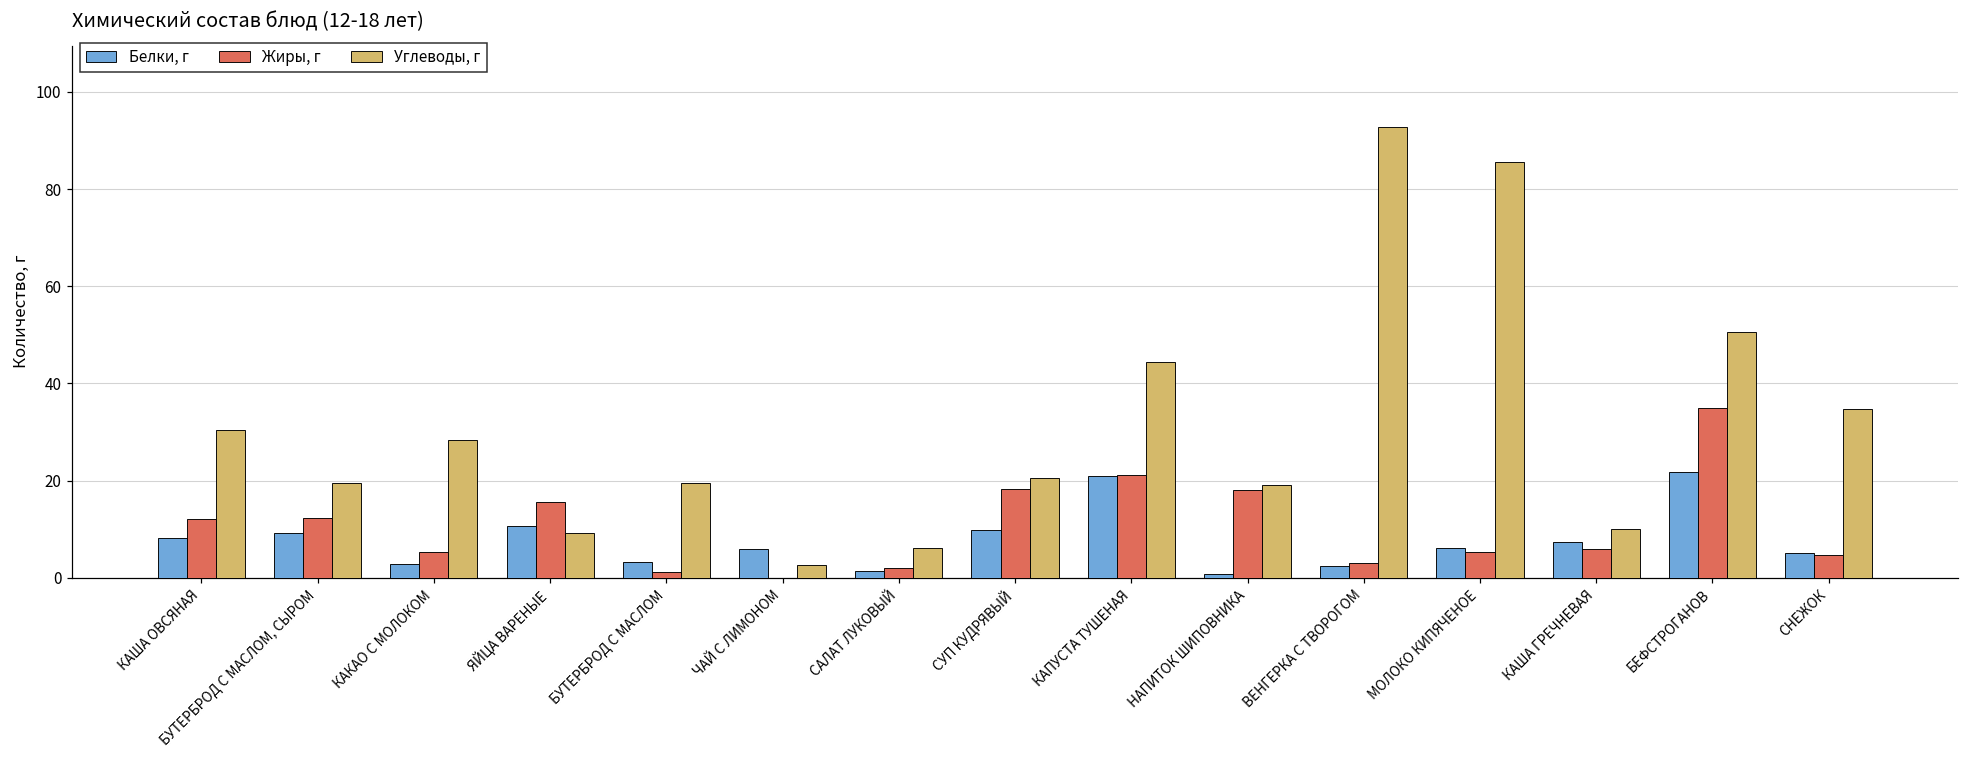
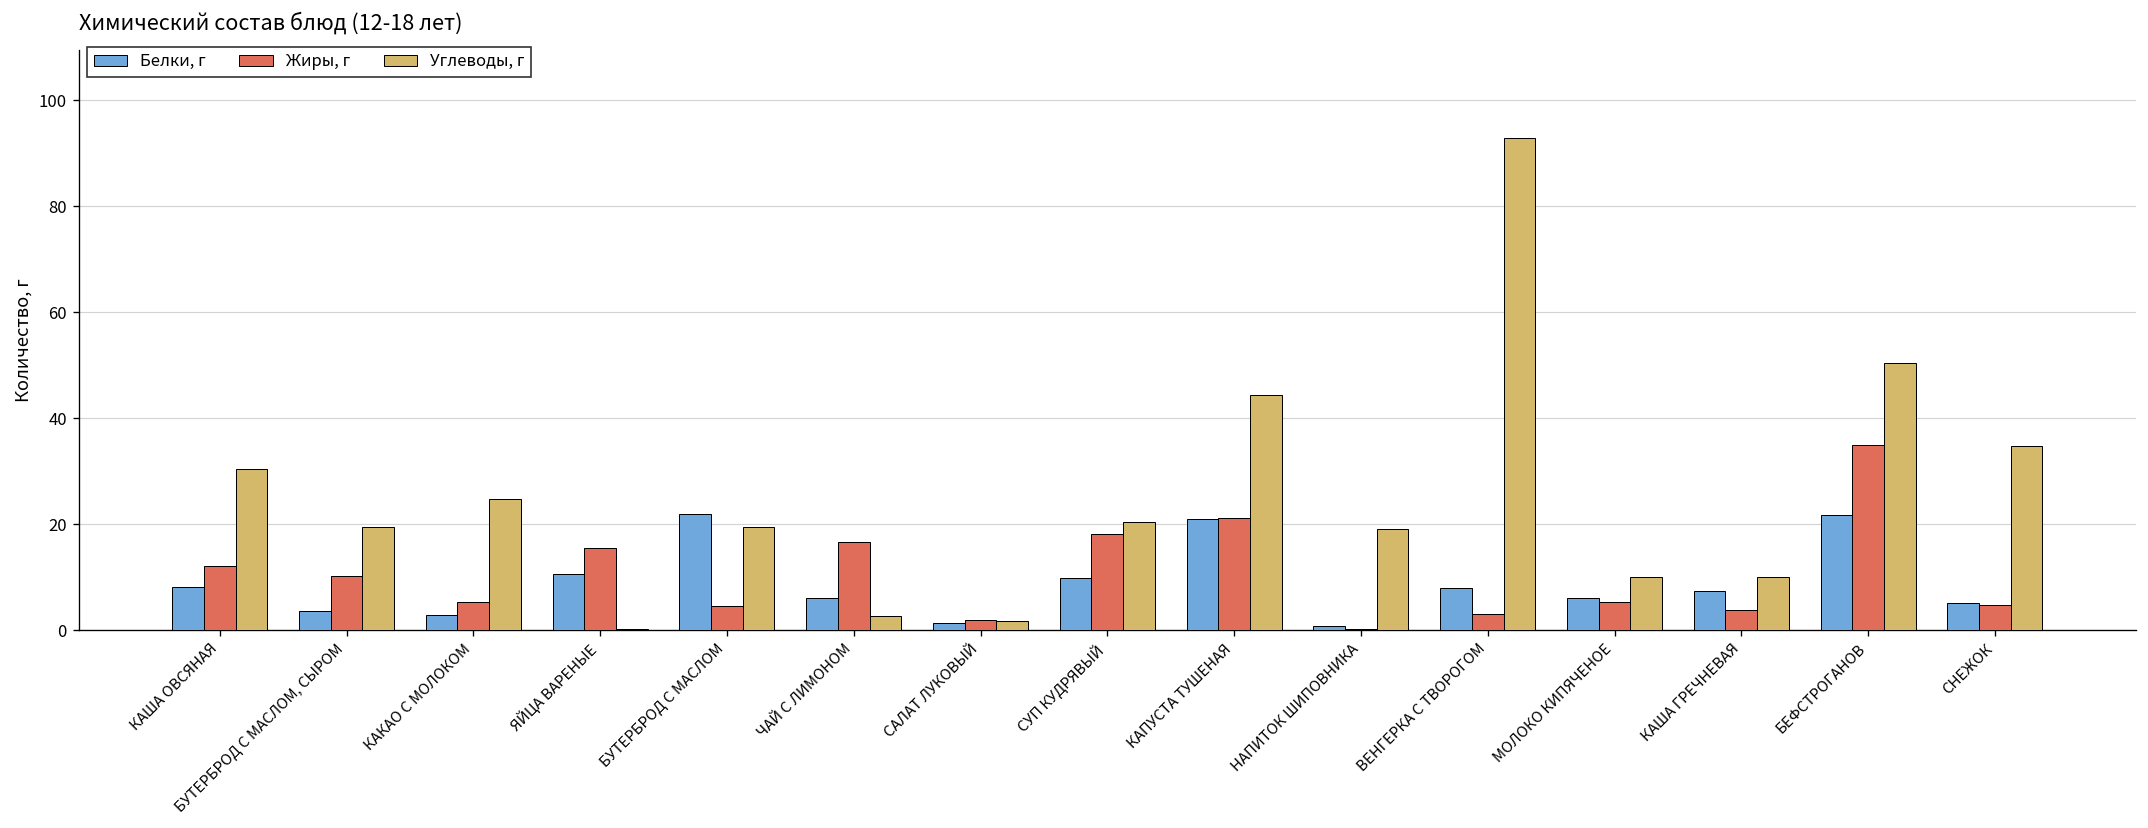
  {
    "Белки, г": {
      "КАША ОВСЯНАЯ": 8,
-     "БУТЕРБРОД С МАСЛОМ, СЫРОМ": 9,
+     "БУТЕРБРОД С МАСЛОМ, СЫРОМ": 4,
      "КАКАО С МОЛОКОМ": 3,
      "ЯЙЦА ВАРЕНЫЕ": 11,
-     "БУТЕРБРОД С МАСЛОМ": 3,
+     "БУТЕРБРОД С МАСЛОМ": 22,
      "ЧАЙ С ЛИМОНОМ": 6,
      "САЛАТ ЛУКОВЫЙ": 1,
      "СУП КУДРЯВЫЙ": 10,
      "КАПУСТА ТУШЕНАЯ": 21,
      "НАПИТОК ШИПОВНИКА": 1,
-     "ВЕНГЕРКА С ТВОРОГОМ": 2,
+     "ВЕНГЕРКА С ТВОРОГОМ": 8,
      "МОЛОКО КИПЯЧЕНОЕ": 6,
      "КАША ГРЕЧНЕВАЯ": 7,
      "БЕФСТРОГАНОВ": 22,
      "СНЕЖОК": 5
    },
    "Жиры, г": {
      "КАША ОВСЯНАЯ": 12,
-     "БУТЕРБРОД С МАСЛОМ, СЫРОМ": 12,
+     "БУТЕРБРОД С МАСЛОМ, СЫРОМ": 10,
      "КАКАО С МОЛОКОМ": 5,
      "ЯЙЦА ВАРЕНЫЕ": 16,
-     "БУТЕРБРОД С МАСЛОМ": 1,
-     "ЧАЙ С ЛИМОНОМ": 0,
+     "БУТЕРБРОД С МАСЛОМ": 5,
+     "ЧАЙ С ЛИМОНОМ": 17,
      "САЛАТ ЛУКОВЫЙ": 2,
      "СУП КУДРЯВЫЙ": 18,
      "КАПУСТА ТУШЕНАЯ": 21,
-     "НАПИТОК ШИПОВНИКА": 18,
+     "НАПИТОК ШИПОВНИКА": 0,
      "ВЕНГЕРКА С ТВОРОГОМ": 3,
      "МОЛОКО КИПЯЧЕНОЕ": 5,
-     "КАША ГРЕЧНЕВАЯ": 6,
+     "КАША ГРЕЧНЕВАЯ": 4,
      "БЕФСТРОГАНОВ": 35,
      "СНЕЖОК": 5
    },
    "Углеводы, г": {
      "КАША ОВСЯНАЯ": 30,
      "БУТЕРБРОД С МАСЛОМ, СЫРОМ": 20,
-     "КАКАО С МОЛОКОМ": 28,
-     "ЯЙЦА ВАРЕНЫЕ": 9,
+     "КАКАО С МОЛОКОМ": 25,
+     "ЯЙЦА ВАРЕНЫЕ": 0,
      "БУТЕРБРОД С МАСЛОМ": 20,
      "ЧАЙ С ЛИМОНОМ": 3,
-     "САЛАТ ЛУКОВЫЙ": 6,
+     "САЛАТ ЛУКОВЫЙ": 2,
      "СУП КУДРЯВЫЙ": 21,
      "КАПУСТА ТУШЕНАЯ": 44,
      "НАПИТОК ШИПОВНИКА": 19,
      "ВЕНГЕРКА С ТВОРОГОМ": 93,
-     "МОЛОКО КИПЯЧЕНОЕ": 86,
+     "МОЛОКО КИПЯЧЕНОЕ": 10,
      "КАША ГРЕЧНЕВАЯ": 10,
      "БЕФСТРОГАНОВ": 51,
      "СНЕЖОК": 35
    }
  }
